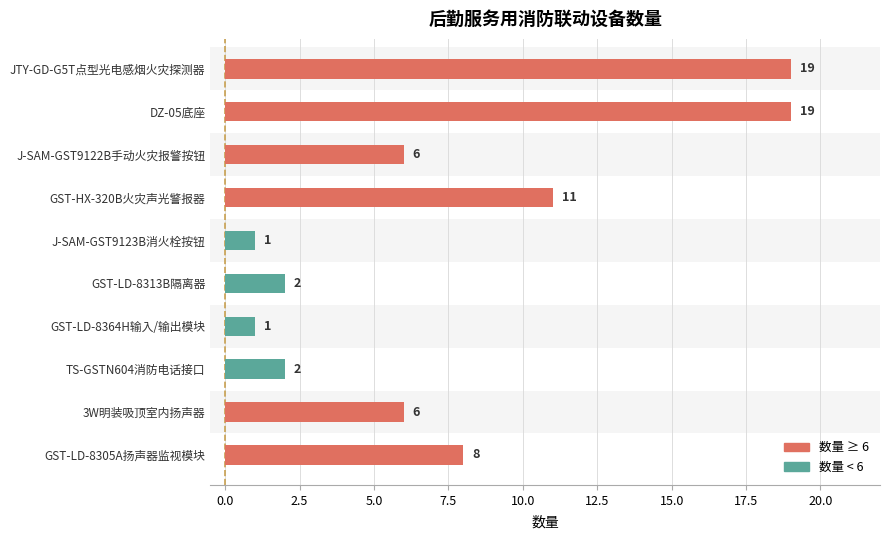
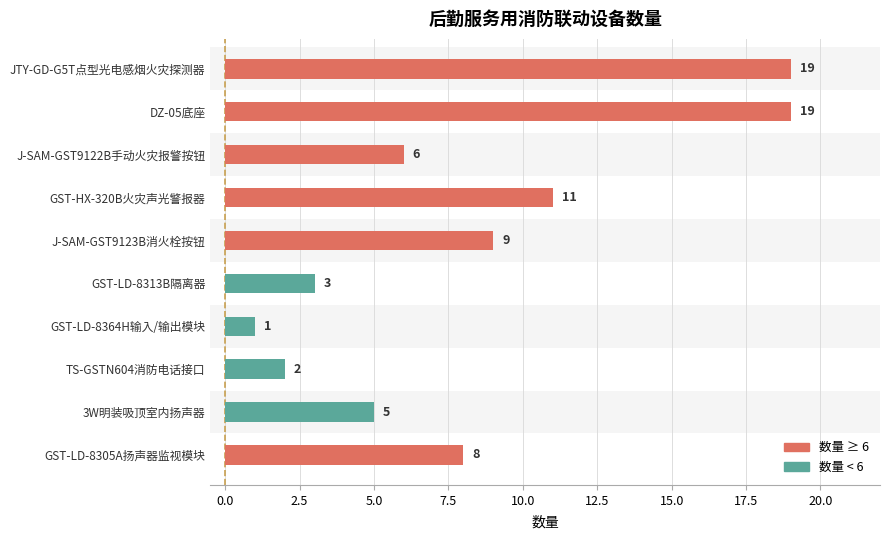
  {
    "JTY-GD-G5T点型光电感烟火灾探测器": 19,
    "DZ-05底座": 19,
    "J-SAM-GST9122B手动火灾报警按钮": 6,
    "GST-HX-320B火灾声光警报器": 11,
-   "J-SAM-GST9123B消火栓按钮": 1,
-   "GST-LD-8313B隔离器": 2,
+   "J-SAM-GST9123B消火栓按钮": 9,
+   "GST-LD-8313B隔离器": 3,
    "GST-LD-8364H输入/输出模块": 1,
    "TS-GSTN604消防电话接口": 2,
-   "3W明装吸顶室内扬声器": 6,
+   "3W明装吸顶室内扬声器": 5,
    "GST-LD-8305A扬声器监视模块": 8
  }
